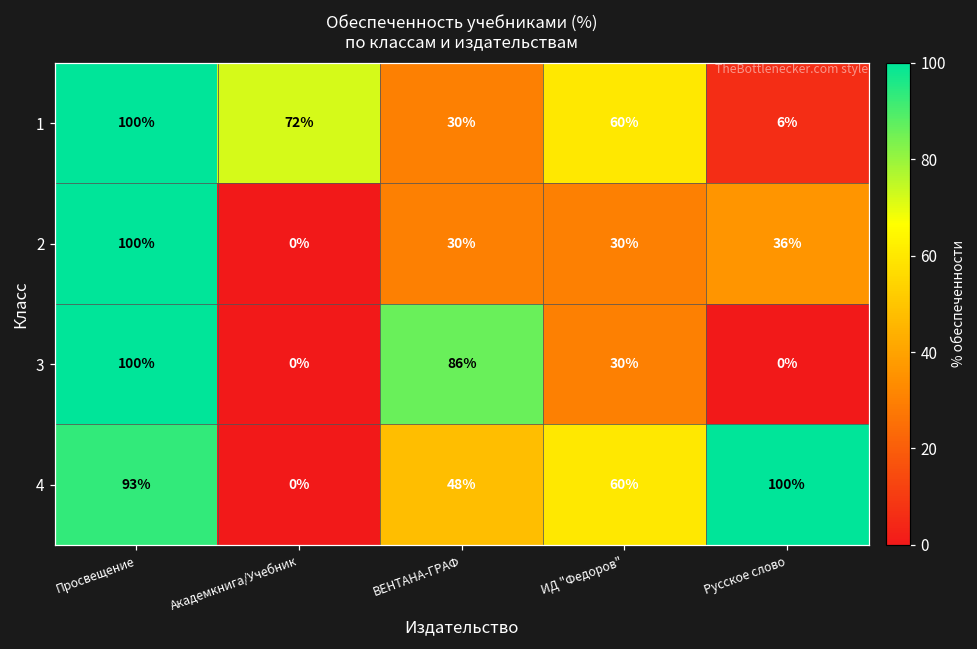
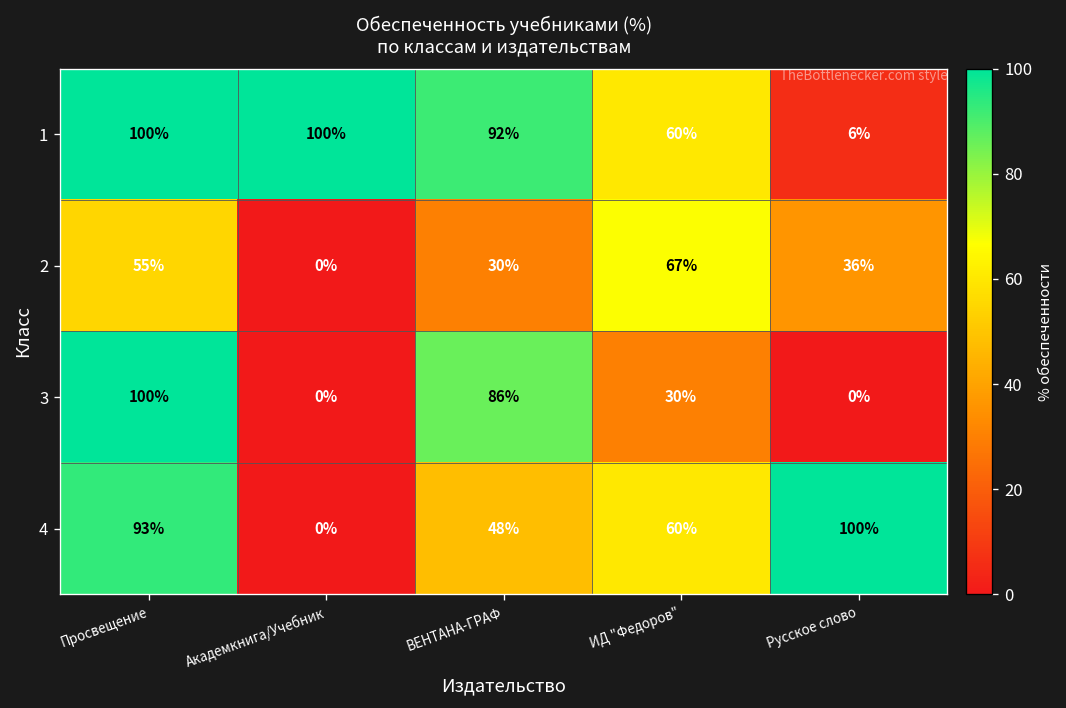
  {
    "1": {
      "Просвещение": "100%",
-     "Академкнига/Учебник": "72%",
-     "ВЕНТАНА-ГРАФ": "30%",
+     "Академкнига/Учебник": "100%",
+     "ВЕНТАНА-ГРАФ": "92%",
      "ИД \"Федоров\"": "60%"
    },
    "2": {
-     "Просвещение": "100%",
+     "Просвещение": "55%",
      "Академкнига/Учебник": "0%",
      "ВЕНТАНА-ГРАФ": "30%",
-     "ИД \"Федоров\"": "30%",
+     "ИД \"Федоров\"": "67%",
      "Русское слово": "36%"
    },
    "3": {
      "Просвещение": "100%",
      "Академкнига/Учебник": "0%",
      "ВЕНТАНА-ГРАФ": "86%",
      "ИД \"Федоров\"": "30%",
      "Русское слово": "0%"
    },
    "4": {
      "Просвещение": "93%",
      "Академкнига/Учебник": "0%",
      "ВЕНТАНА-ГРАФ": "48%",
      "ИД \"Федоров\"": "60%",
      "Русское слово": "100%"
    }
  }
